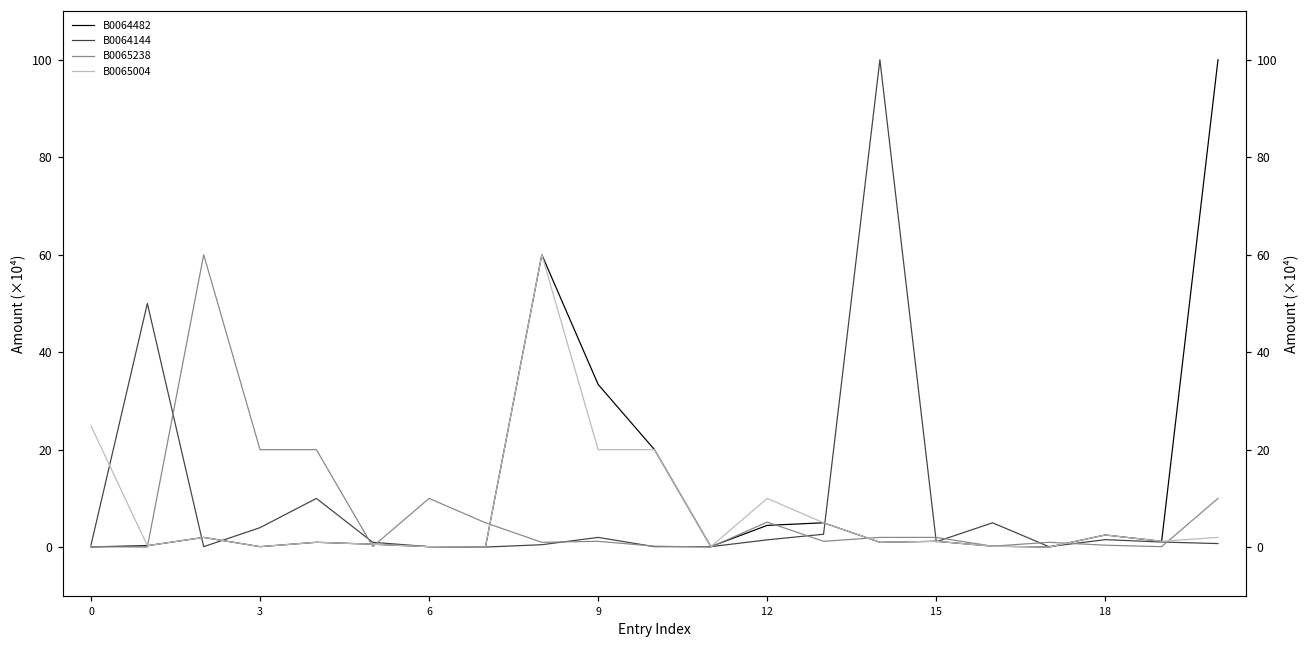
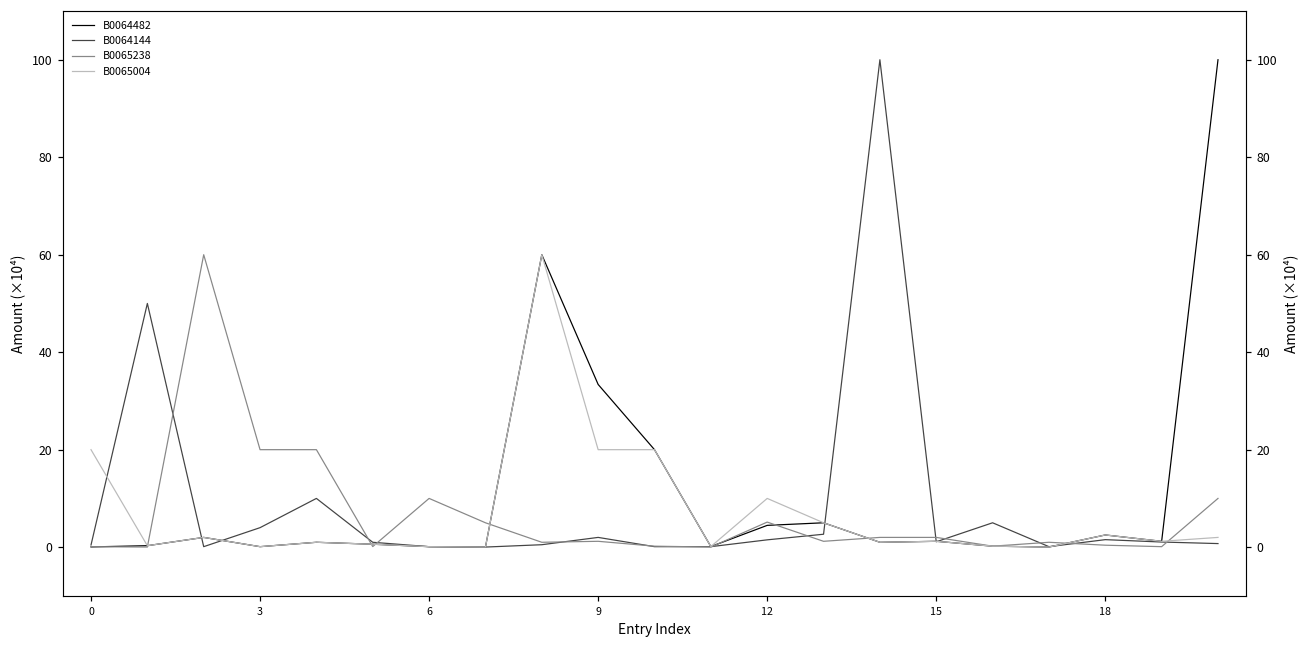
  {
    "B0064482": {
      "9": 33,
      "12": 4
    },
    "B0064144": {
      "3": 4,
      "9": 2,
      "12": 2,
      "18": 2
    },
    "B0065238": {
      "3": 20,
      "6": 10,
      "9": 1,
      "12": 5,
      "15": 2,
      "18": 0
    },
    "B0065004": {
-     "0": 25,
+     "0": 20,
      "9": 20,
      "12": 10
    }
  }
